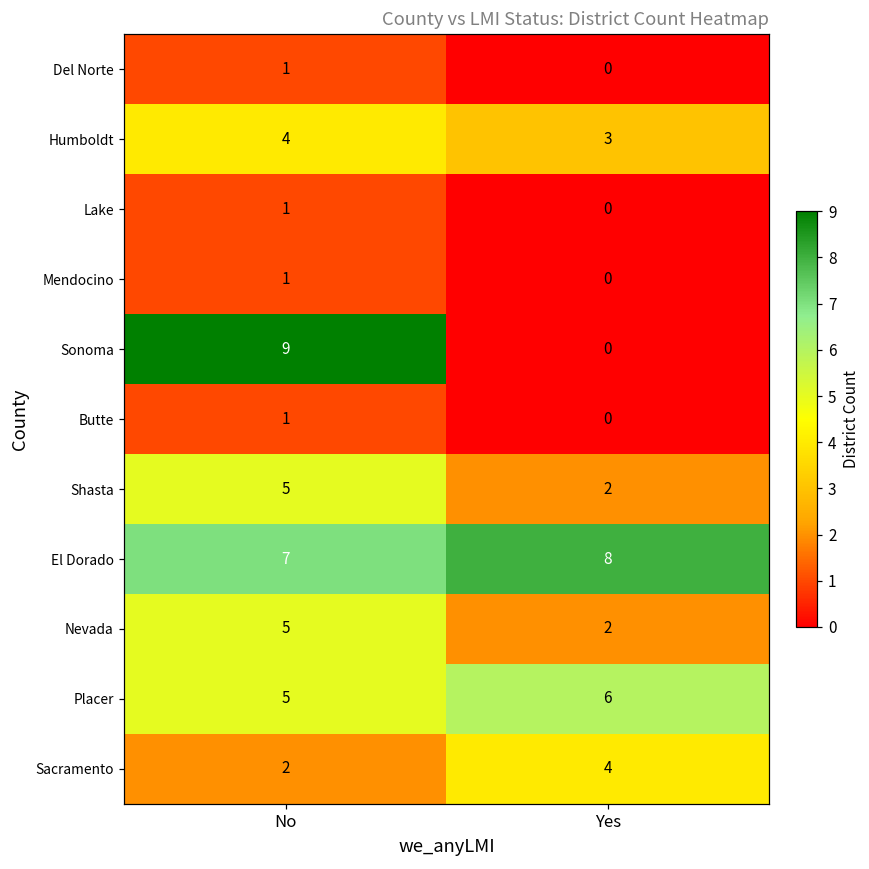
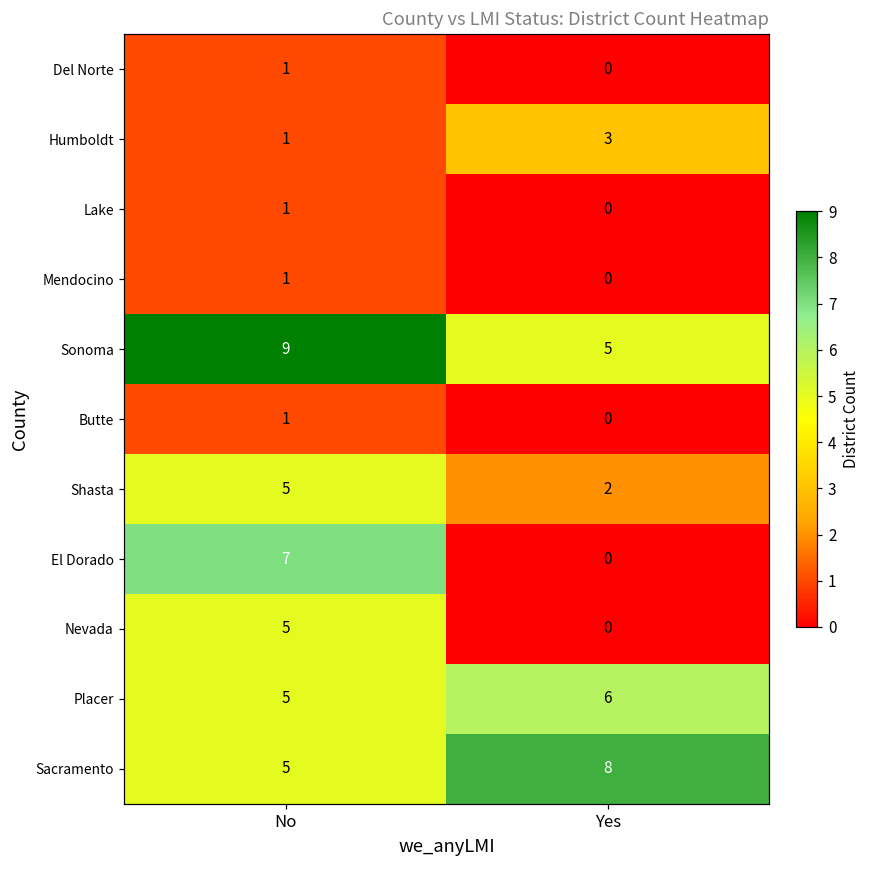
  {
    "Del Norte": {
      "No": 1,
      "Yes": 0
    },
    "Humboldt": {
-     "No": 4,
+     "No": 1,
      "Yes": 3
    },
    "Lake": {
      "No": 1,
      "Yes": 0
    },
    "Mendocino": {
      "No": 1,
      "Yes": 0
    },
    "Sonoma": {
      "No": 9,
-     "Yes": 0
+     "Yes": 5
    },
    "Butte": {
      "No": 1,
      "Yes": 0
    },
    "Shasta": {
      "No": 5,
      "Yes": 2
    },
    "El Dorado": {
      "No": 7,
-     "Yes": 8
+     "Yes": 0
    },
    "Nevada": {
      "No": 5,
-     "Yes": 2
+     "Yes": 0
    },
    "Placer": {
      "No": 5,
      "Yes": 6
    },
    "Sacramento": {
-     "No": 2,
-     "Yes": 4
+     "No": 5,
+     "Yes": 8
    }
  }
